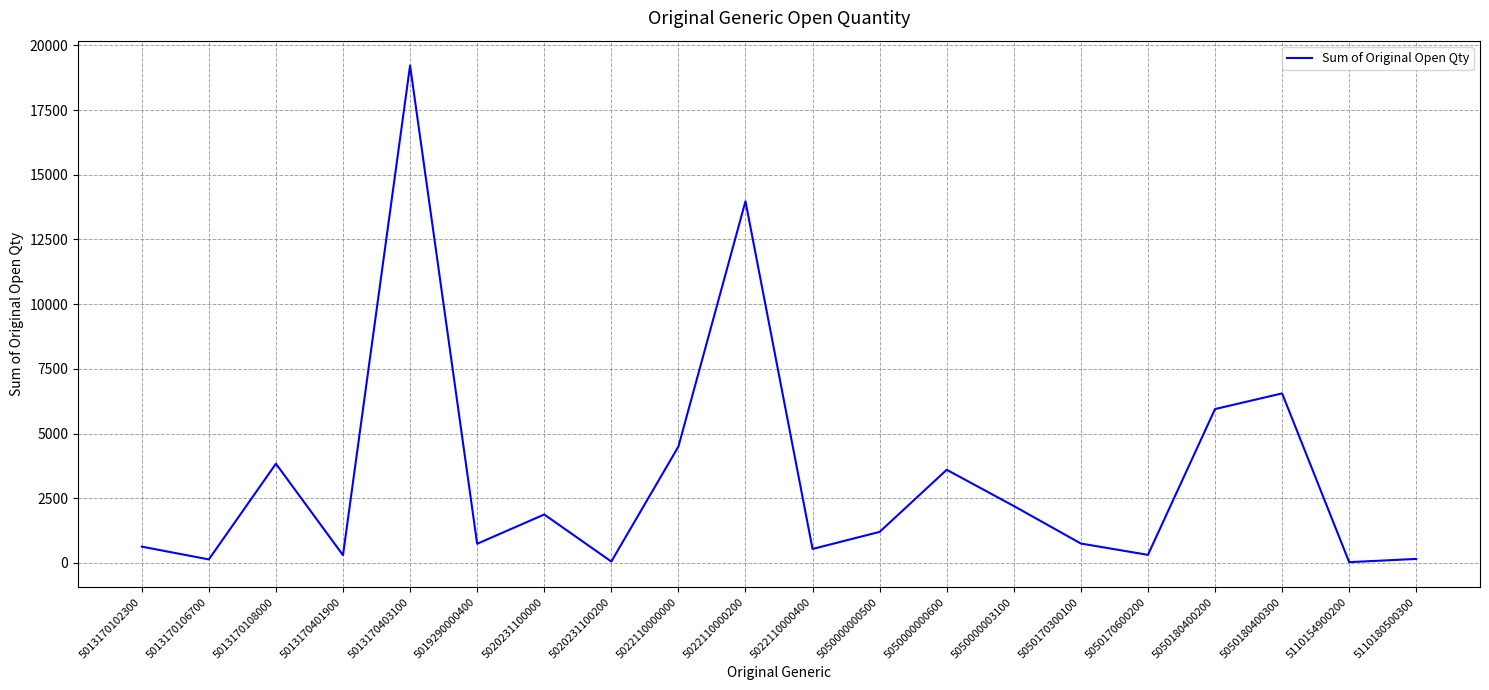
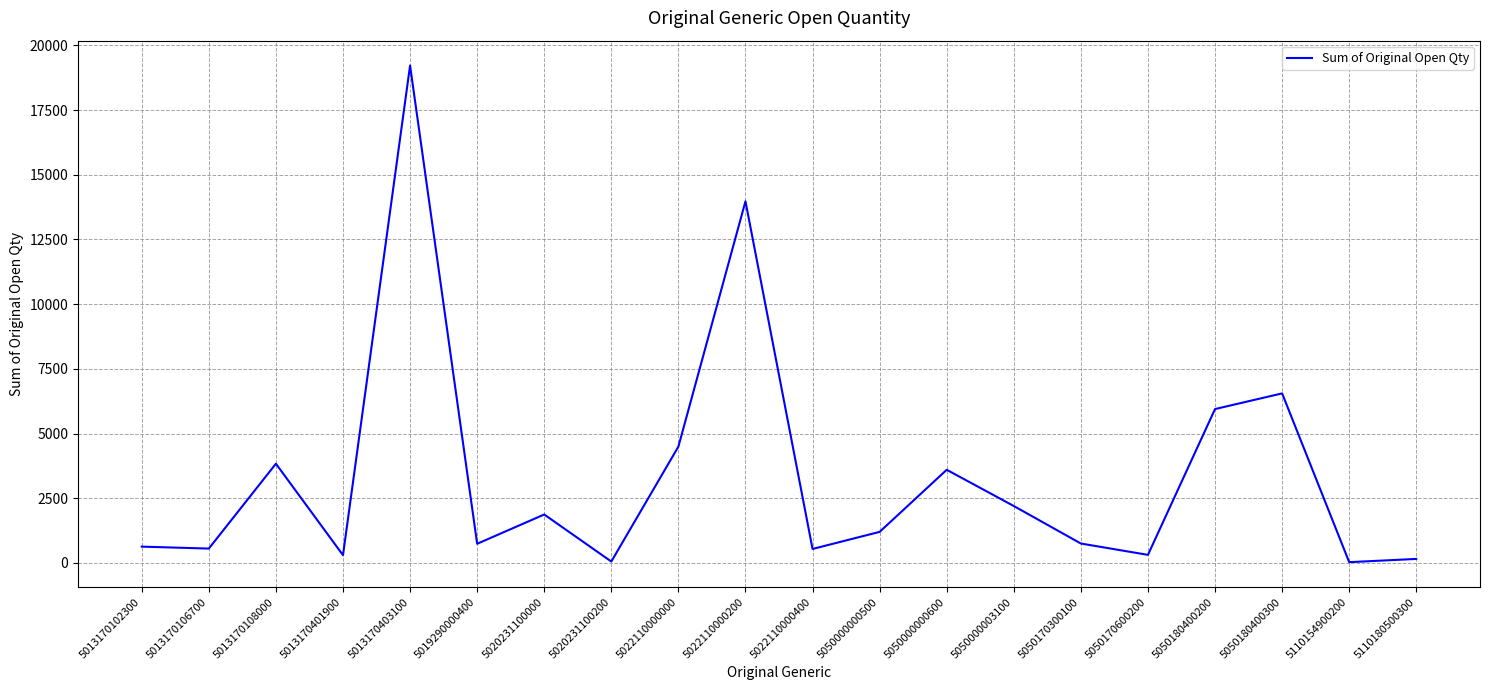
  {
    "5013170102300": 600,
-   "5013170106700": 100,
+   "5013170106700": 600,
    "5013170108000": 3800,
    "5013170401900": 300,
    "5013170403100": 19200,
    "5019290000400": 700,
    "5020231100000": 1900,
    "5020231100200": 100,
    "5022110000000": 4500,
    "5022110000200": 14000,
    "5022110000400": 500,
    "5050000000500": 1200,
    "5050000000600": 3600,
    "5050000003100": 2200,
    "5050170300100": 800,
    "5050170600200": 300,
    "5050180400200": 5900,
    "5050180400300": 6600,
    "5110154900200": 0,
    "5110180500300": 200
  }
